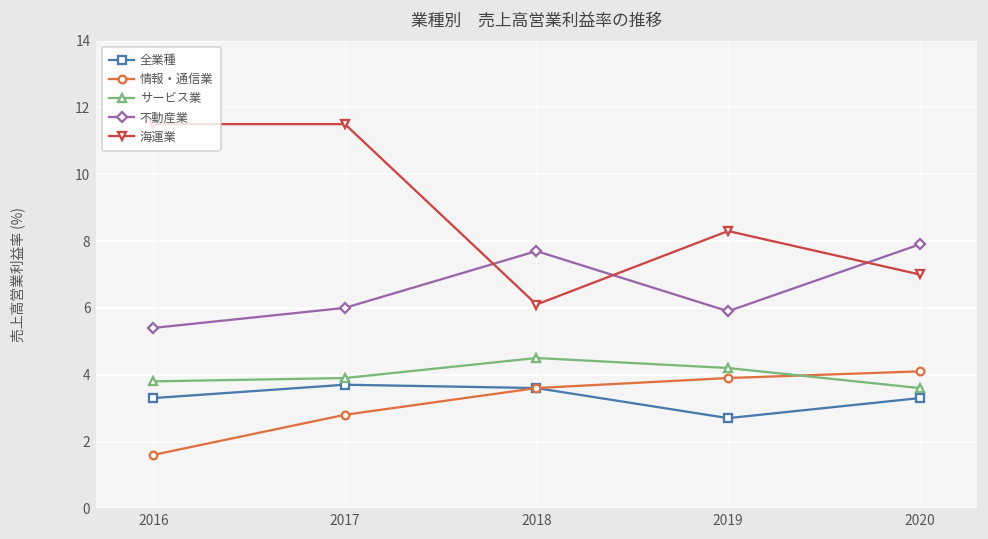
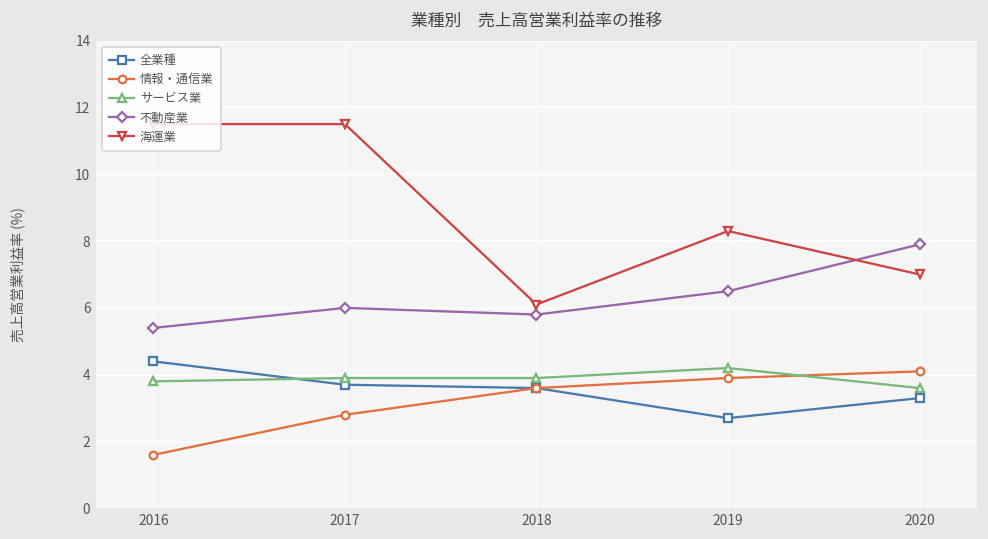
  {
    "全業種": {
-     "2016": 3.3,
+     "2016": 4.4,
      "2017": 3.7,
      "2019": 2.7,
      "2020": 3.3
    },
    "サービス業": {
      "2016": 3.8,
      "2017": 3.9,
-     "2018": 4.5,
+     "2018": 3.9,
      "2019": 4.2,
      "2020": 3.6
    },
    "不動産業": {
      "2016": 5.4,
      "2017": 6.0,
-     "2018": 7.7,
-     "2019": 5.9,
+     "2018": 5.8,
+     "2019": 6.5,
      "2020": 7.9
    }
  }
